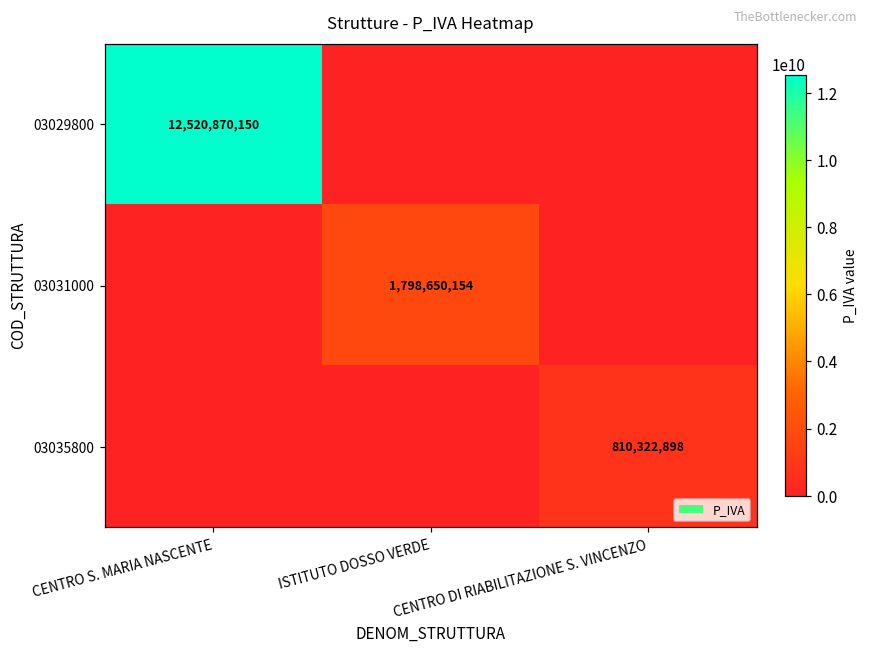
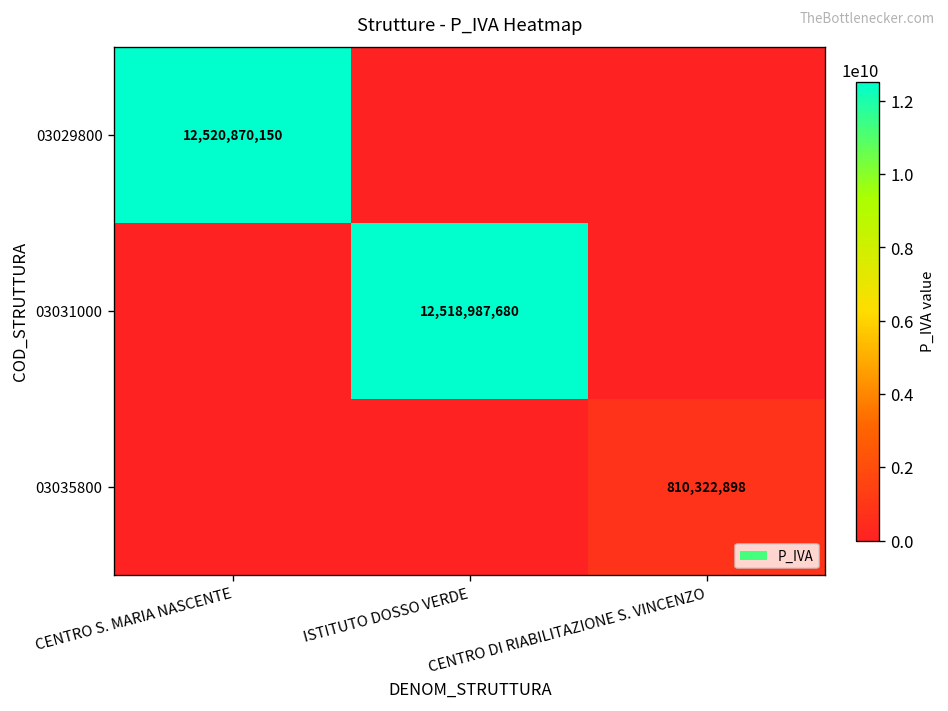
  {
    "03029800": {
      "CENTRO S. MARIA NASCENTE": "12,520,870,150"
    },
    "03031000": {
-     "ISTITUTO DOSSO VERDE": "1,798,650,154"
+     "ISTITUTO DOSSO VERDE": "12,518,987,680"
    },
    "03035800": {
      "CENTRO DI RIABILITAZIONE S. VINCENZO": "810,322,898"
    }
  }
